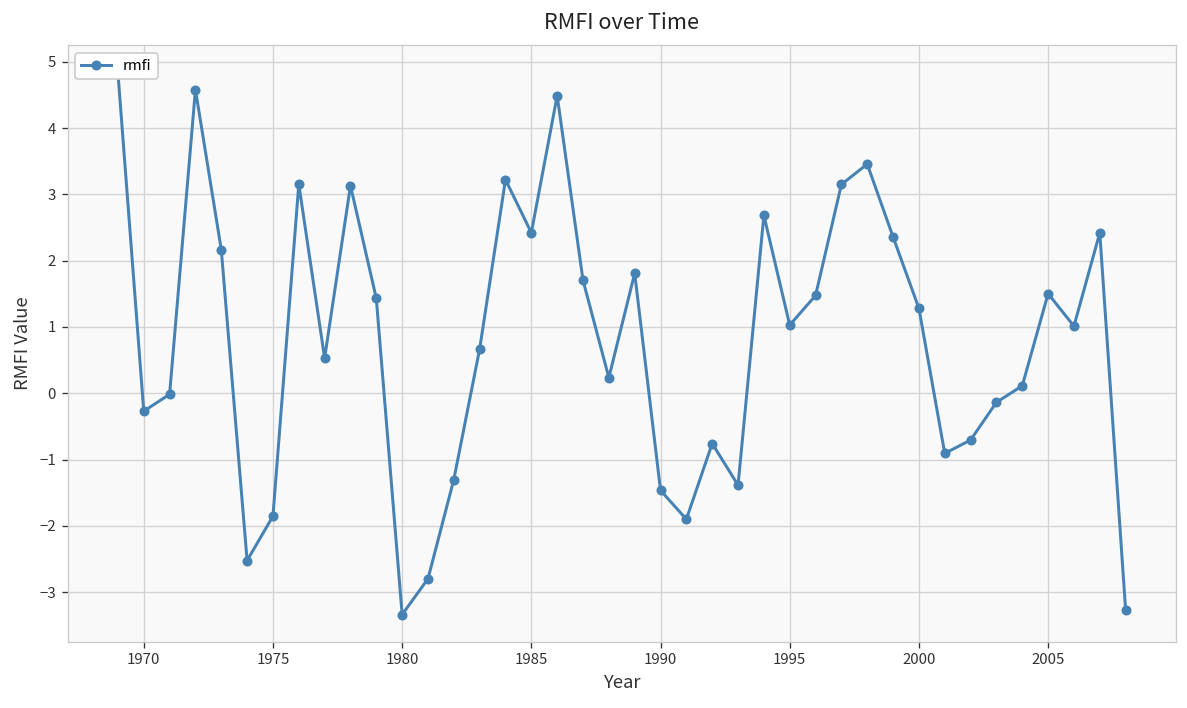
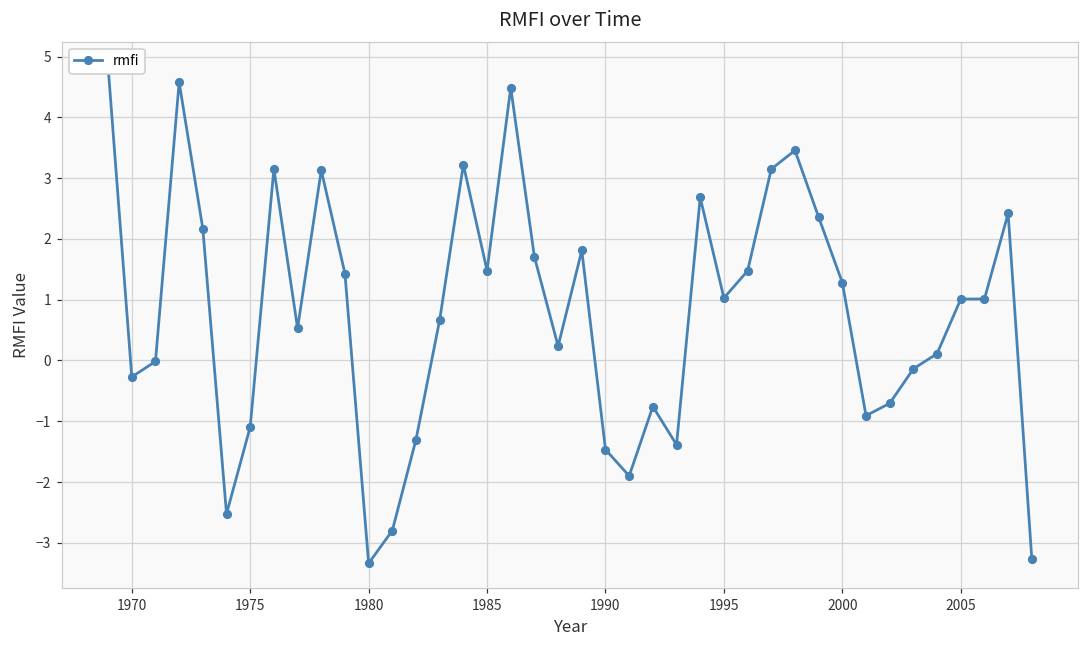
  {
    "1970": -0.3,
-   "1975": -1.9,
+   "1975": -1.1,
    "1980": -3.3,
-   "1985": 2.4,
+   "1985": 1.5,
    "1990": -1.5,
    "1995": 1.0,
    "2000": 1.3,
-   "2005": 1.5
+   "2005": 1.0
  }
